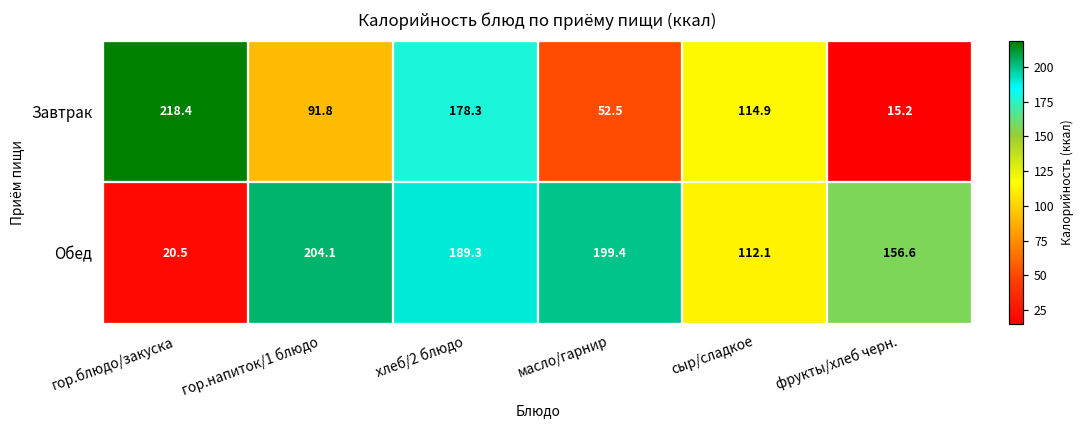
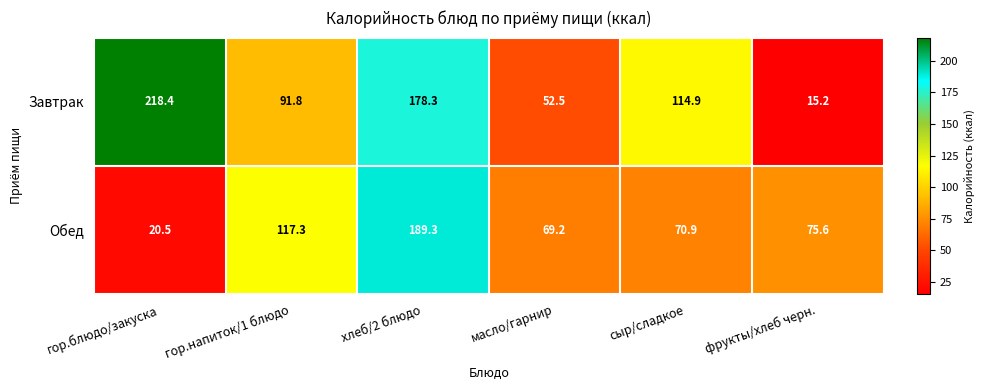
  {
    "Завтрак": {
      "гор.блюдо/закуска": 218.4,
      "гор.напиток/1 блюдо": 91.8,
      "хлеб/2 блюдо": 178.3,
      "масло/гарнир": 52.5,
      "сыр/сладкое": 114.9,
      "фрукты/хлеб черн.": 15.2
    },
    "Обед": {
      "гор.блюдо/закуска": 20.5,
-     "гор.напиток/1 блюдо": 204.1,
+     "гор.напиток/1 блюдо": 117.3,
      "хлеб/2 блюдо": 189.3,
-     "масло/гарнир": 199.4,
-     "сыр/сладкое": 112.1,
-     "фрукты/хлеб черн.": 156.6
+     "масло/гарнир": 69.2,
+     "сыр/сладкое": 70.9,
+     "фрукты/хлеб черн.": 75.6
    }
  }
